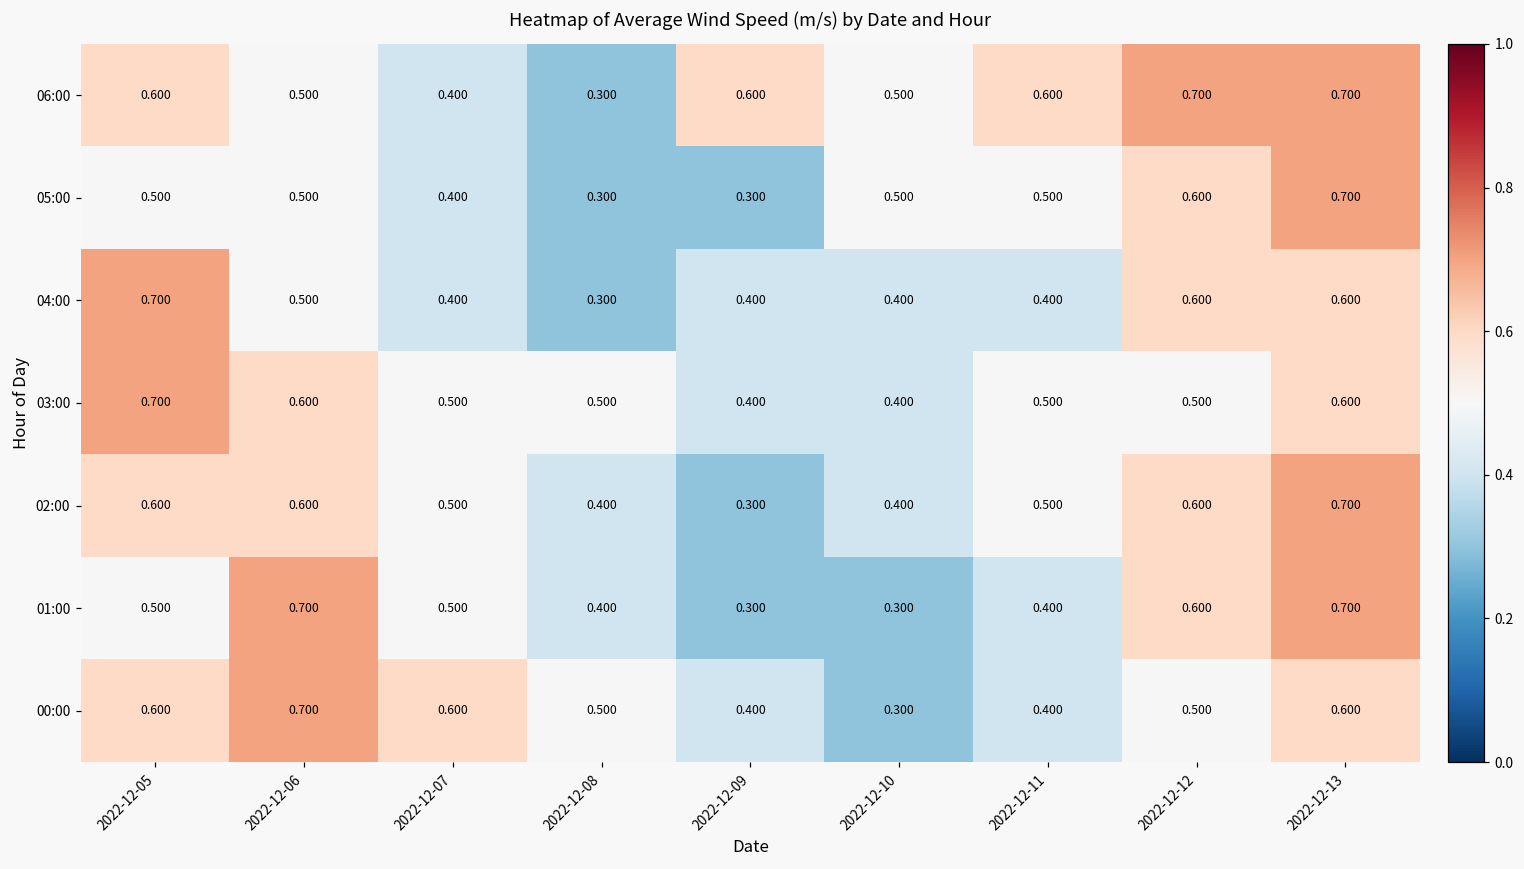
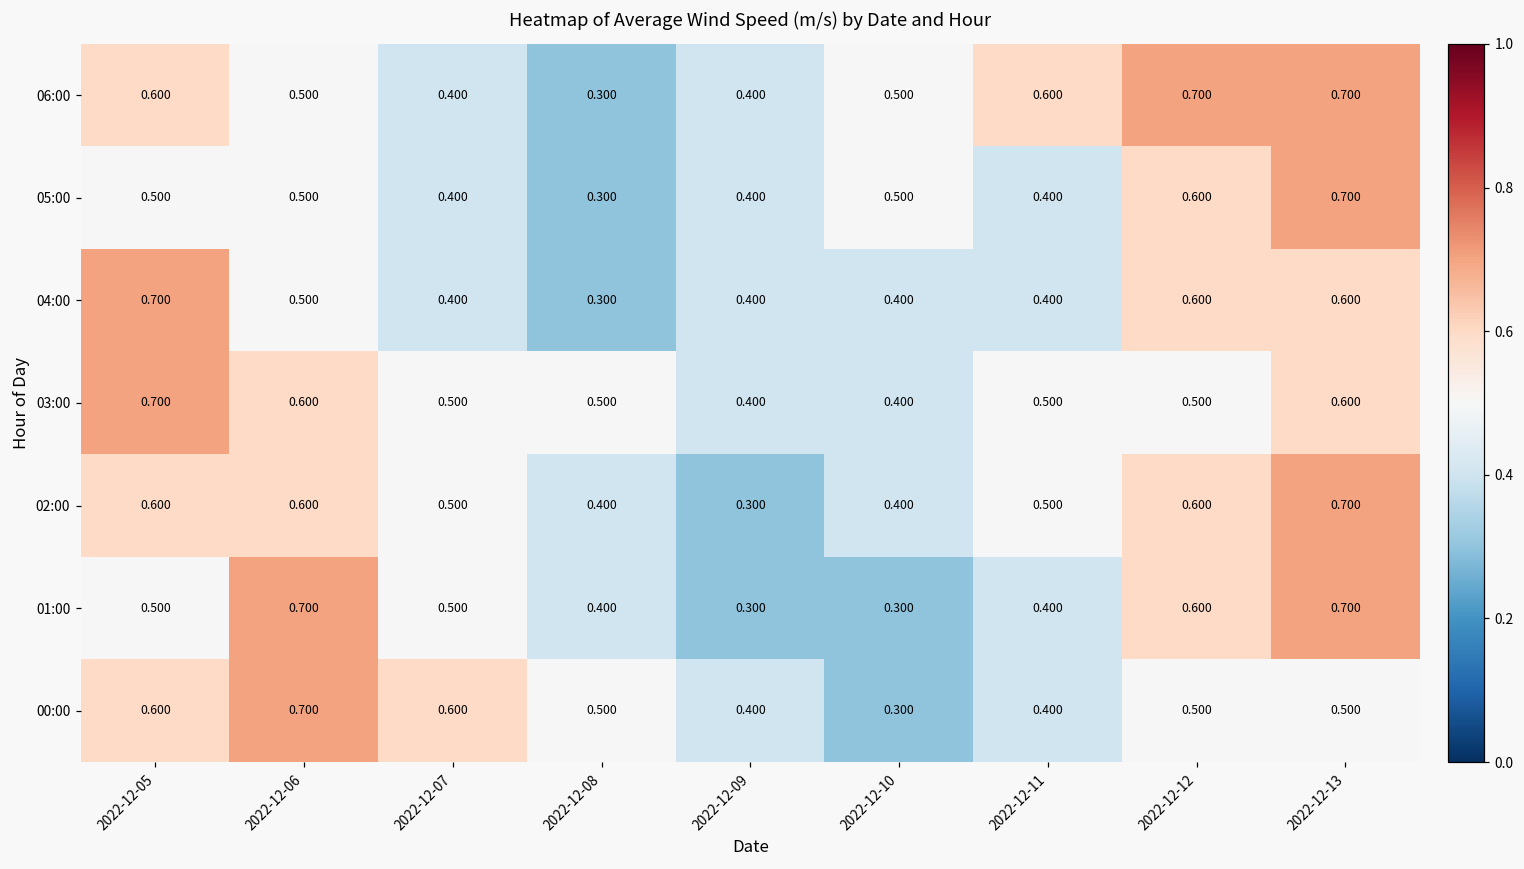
  {
    "06:00": {
      "2022-12-05": 0.600,
      "2022-12-06": 0.500,
      "2022-12-07": 0.400,
      "2022-12-08": 0.300,
-     "2022-12-09": 0.600,
+     "2022-12-09": 0.400,
      "2022-12-10": 0.500,
      "2022-12-11": 0.600,
      "2022-12-12": 0.700,
      "2022-12-13": 0.700
    },
    "05:00": {
      "2022-12-05": 0.500,
      "2022-12-06": 0.500,
      "2022-12-07": 0.400,
      "2022-12-08": 0.300,
-     "2022-12-09": 0.300,
+     "2022-12-09": 0.400,
      "2022-12-10": 0.500,
-     "2022-12-11": 0.500,
+     "2022-12-11": 0.400,
      "2022-12-12": 0.600,
      "2022-12-13": 0.700
    },
    "04:00": {
      "2022-12-05": 0.700,
      "2022-12-06": 0.500,
      "2022-12-07": 0.400,
      "2022-12-08": 0.300,
      "2022-12-09": 0.400,
      "2022-12-10": 0.400,
      "2022-12-11": 0.400,
      "2022-12-12": 0.600,
      "2022-12-13": 0.600
    },
    "03:00": {
      "2022-12-05": 0.700,
      "2022-12-06": 0.600,
      "2022-12-07": 0.500,
      "2022-12-08": 0.500,
      "2022-12-09": 0.400,
      "2022-12-10": 0.400,
      "2022-12-11": 0.500,
      "2022-12-12": 0.500,
      "2022-12-13": 0.600
    },
    "02:00": {
      "2022-12-05": 0.600,
      "2022-12-06": 0.600,
      "2022-12-07": 0.500,
      "2022-12-08": 0.400,
      "2022-12-09": 0.300,
      "2022-12-10": 0.400,
      "2022-12-11": 0.500,
      "2022-12-12": 0.600,
      "2022-12-13": 0.700
    },
    "01:00": {
      "2022-12-05": 0.500,
      "2022-12-06": 0.700,
      "2022-12-07": 0.500,
      "2022-12-08": 0.400,
      "2022-12-09": 0.300,
      "2022-12-10": 0.300,
      "2022-12-11": 0.400,
      "2022-12-12": 0.600,
      "2022-12-13": 0.700
    },
    "00:00": {
      "2022-12-05": 0.600,
      "2022-12-06": 0.700,
      "2022-12-07": 0.600,
      "2022-12-08": 0.500,
      "2022-12-09": 0.400,
      "2022-12-10": 0.300,
      "2022-12-11": 0.400,
      "2022-12-12": 0.500,
-     "2022-12-13": 0.600
+     "2022-12-13": 0.500
    }
  }
